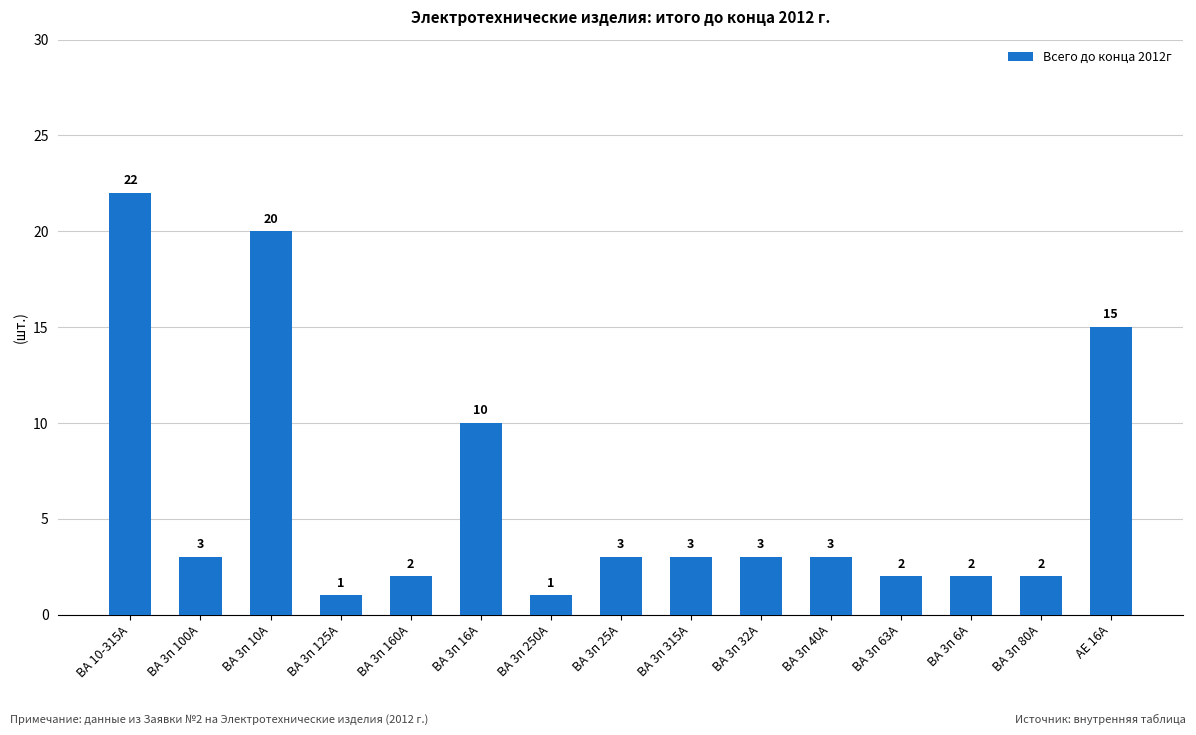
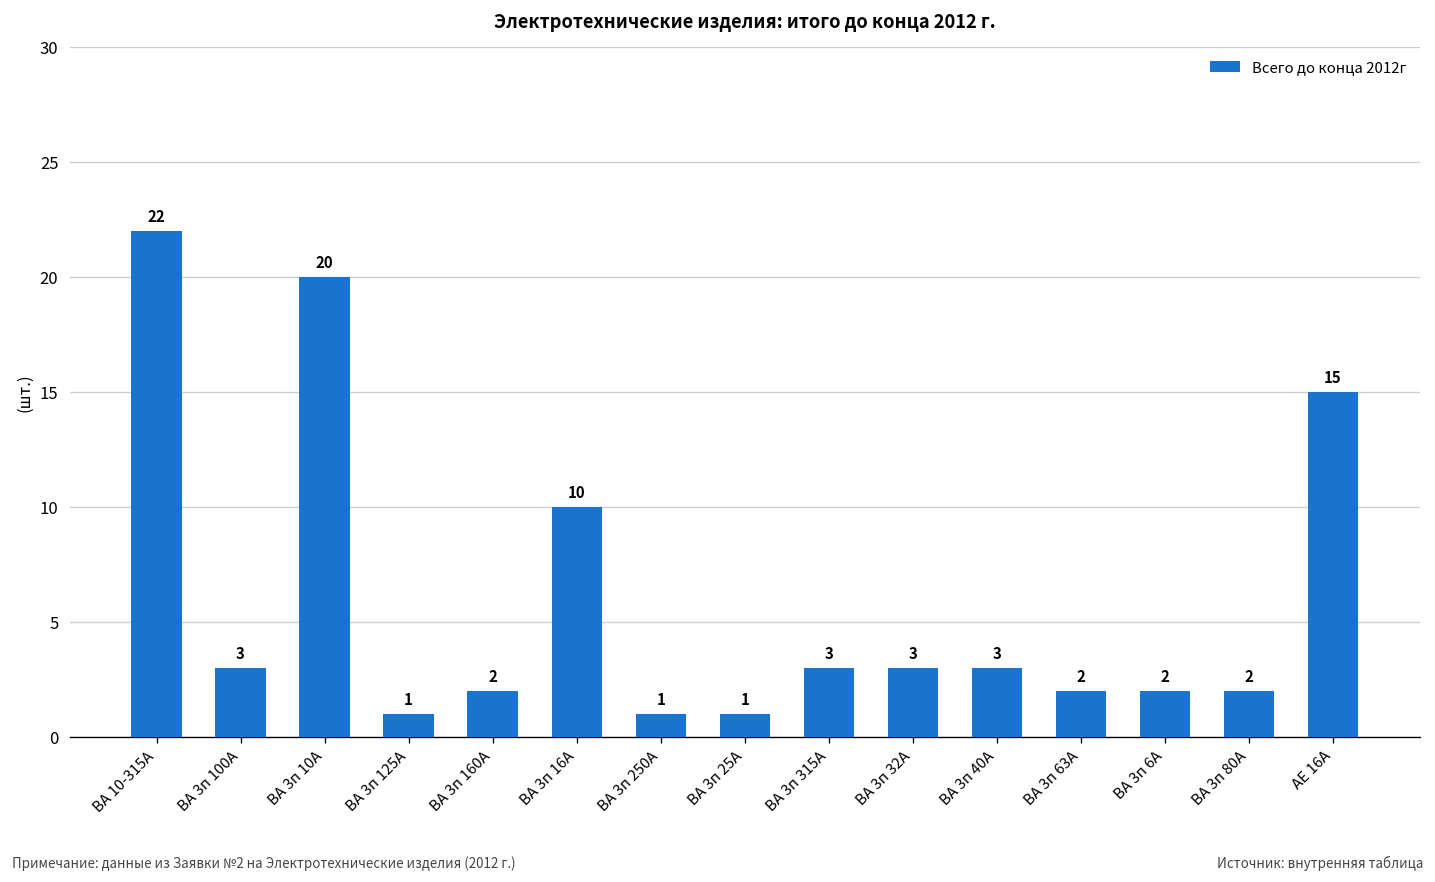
  {
    "ВА 10-315А": 22,
    "ВА 3п 100А": 3,
    "ВА 3п 10А": 20,
    "ВА 3п 125А": 1,
    "ВА 3п 160А": 2,
    "ВА 3п 16А": 10,
    "ВА 3п 250А": 1,
-   "ВА 3п 25А": 3,
+   "ВА 3п 25А": 1,
    "ВА 3п 315А": 3,
    "ВА 3п 32А": 3,
    "ВА 3п 40А": 3,
    "ВА 3п 63А": 2,
    "ВА 3п 6А": 2,
    "ВА 3п 80А": 2,
    "АЕ 16А": 15
  }
